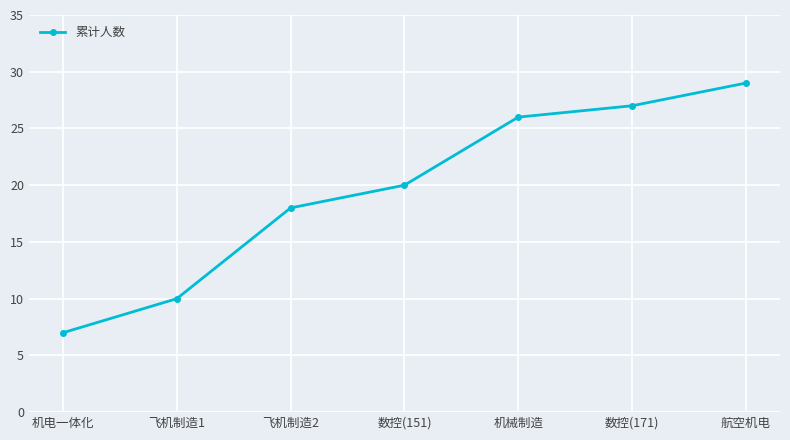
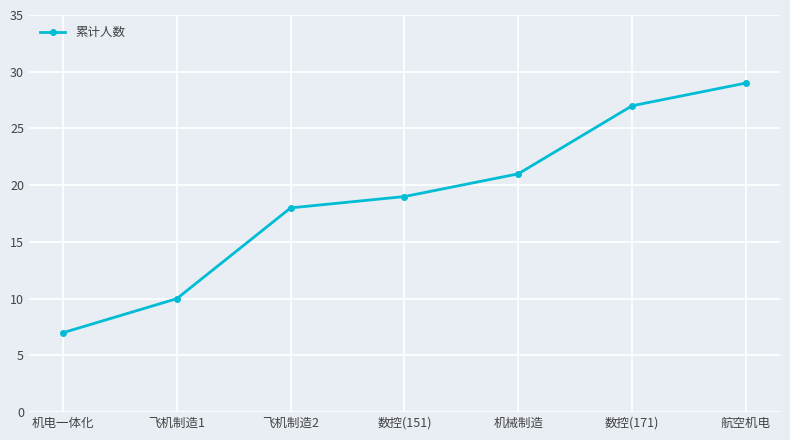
  {
    "机电一体化": 7,
    "飞机制造1": 10,
    "飞机制造2": 18,
-   "数控(151)": 20,
-   "机械制造": 26,
+   "数控(151)": 19,
+   "机械制造": 21,
    "数控(171)": 27,
    "航空机电": 29
  }
